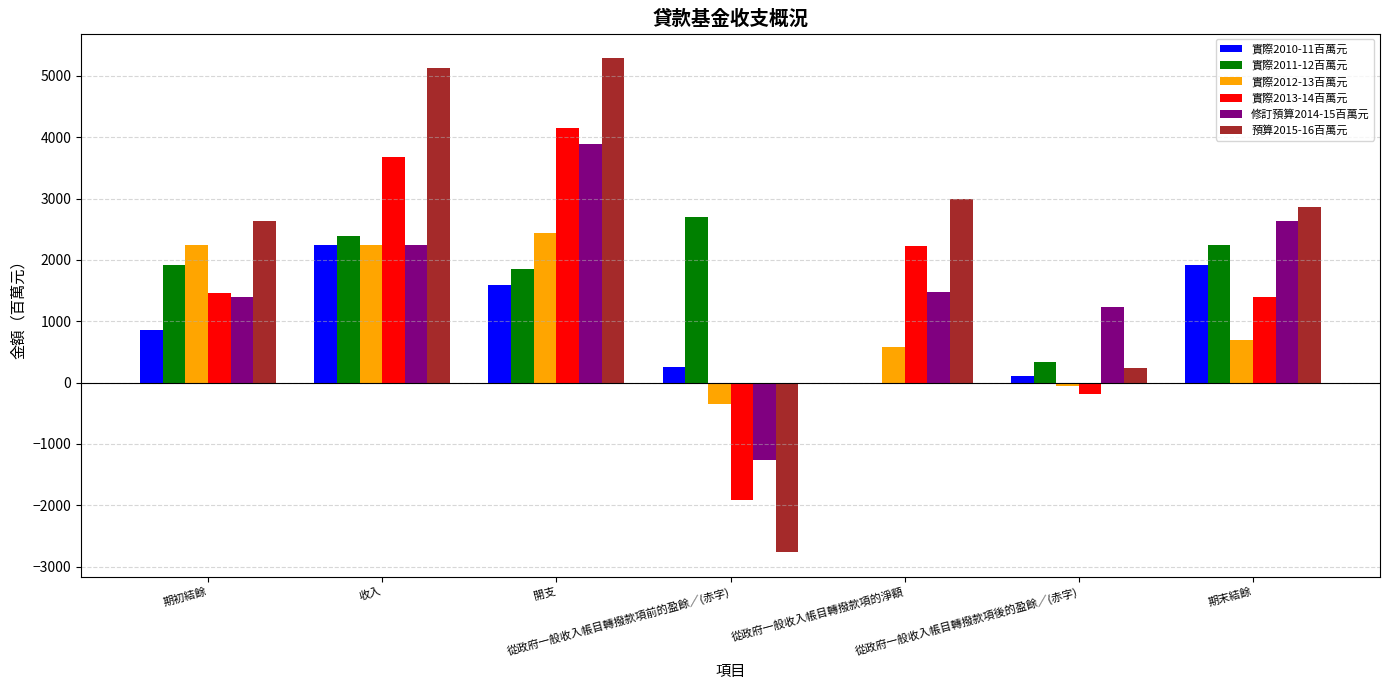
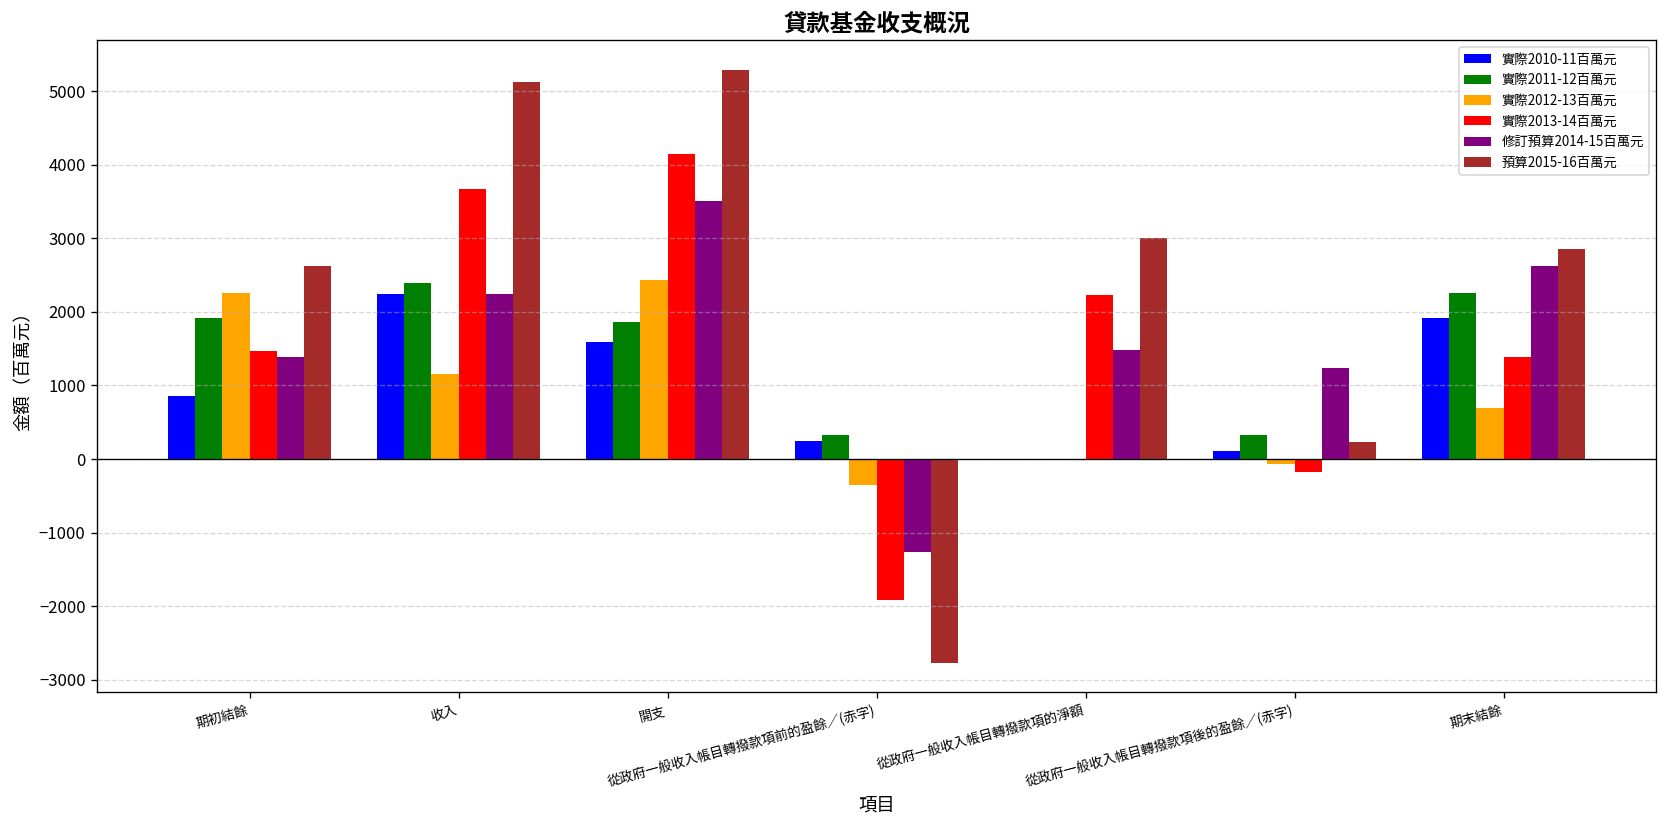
  {
    "實際2010-11百萬元": {
      "期初結餘": 900,
      "收入": 2200,
      "開支": 1600,
      "從政府一般收入帳目轉撥款項前的盈餘／(赤字)": 300,
      "從政府一般收入帳目轉撥款項的淨額": 0,
      "從政府一般收入帳目轉撥款項後的盈餘／(赤字)": 100,
      "期末結餘": 1900
    },
    "實際2011-12百萬元": {
      "期初結餘": 1900,
      "收入": 2400,
      "開支": 1900,
-     "從政府一般收入帳目轉撥款項前的盈餘／(赤字)": 2700,
+     "從政府一般收入帳目轉撥款項前的盈餘／(赤字)": 300,
      "從政府一般收入帳目轉撥款項的淨額": 0,
      "從政府一般收入帳目轉撥款項後的盈餘／(赤字)": 300,
      "期末結餘": 2300
    },
    "實際2012-13百萬元": {
      "期初結餘": 2300,
-     "收入": 2200,
+     "收入": 1200,
      "開支": 2400,
      "從政府一般收入帳目轉撥款項前的盈餘／(赤字)": -400,
-     "從政府一般收入帳目轉撥款項的淨額": 600,
+     "從政府一般收入帳目轉撥款項的淨額": 0,
      "從政府一般收入帳目轉撥款項後的盈餘／(赤字)": -100,
      "期末結餘": 700
    },
    "實際2013-14百萬元": {
      "期初結餘": 1500,
      "收入": 3700,
      "開支": 4100,
      "從政府一般收入帳目轉撥款項前的盈餘／(赤字)": -1900,
      "從政府一般收入帳目轉撥款項的淨額": 2200,
      "從政府一般收入帳目轉撥款項後的盈餘／(赤字)": -200,
      "期末結餘": 1400
    },
    "修訂預算2014-15百萬元": {
      "期初結餘": 1400,
      "收入": 2200,
-     "開支": 3900,
+     "開支": 3500,
      "從政府一般收入帳目轉撥款項前的盈餘／(赤字)": -1300,
      "從政府一般收入帳目轉撥款項的淨額": 1500,
      "從政府一般收入帳目轉撥款項後的盈餘／(赤字)": 1200,
      "期末結餘": 2600
    },
    "預算2015-16百萬元": {
      "期初結餘": 2600,
      "收入": 5100,
      "開支": 5300,
      "從政府一般收入帳目轉撥款項前的盈餘／(赤字)": -2800,
      "從政府一般收入帳目轉撥款項的淨額": 3000,
      "從政府一般收入帳目轉撥款項後的盈餘／(赤字)": 200,
      "期末結餘": 2900
    }
  }
